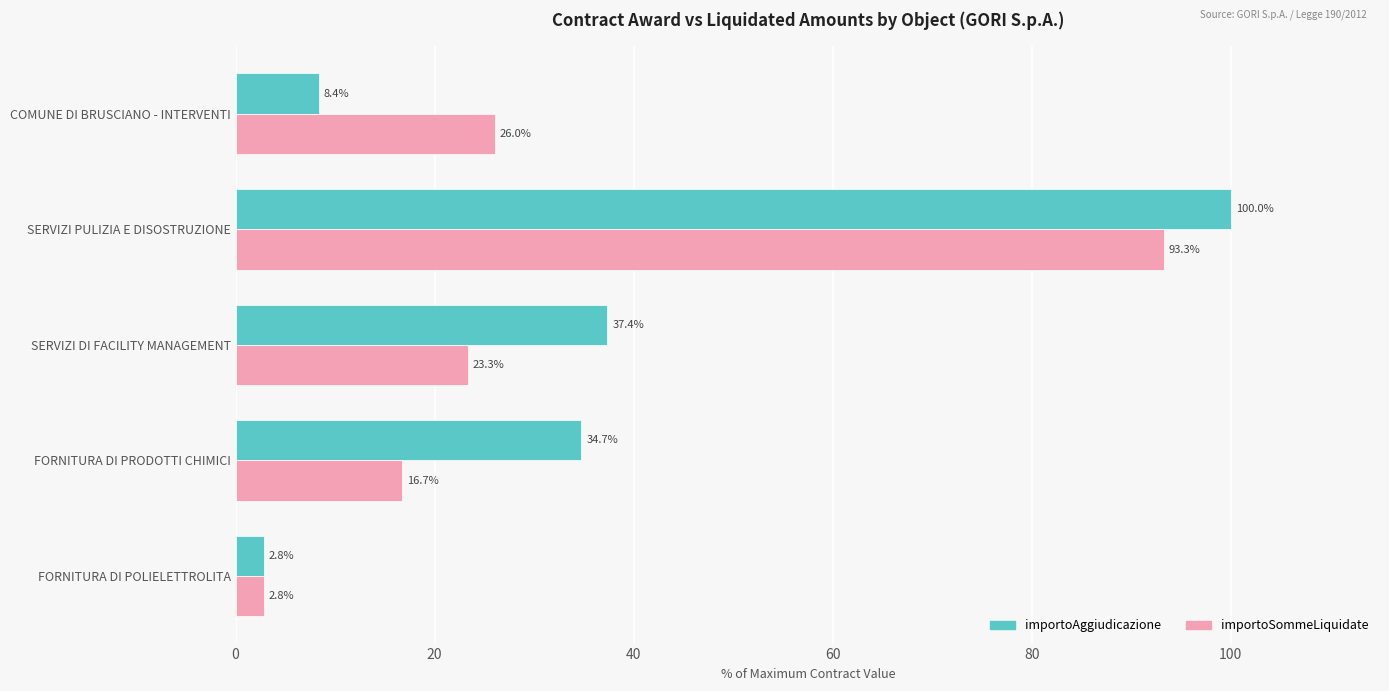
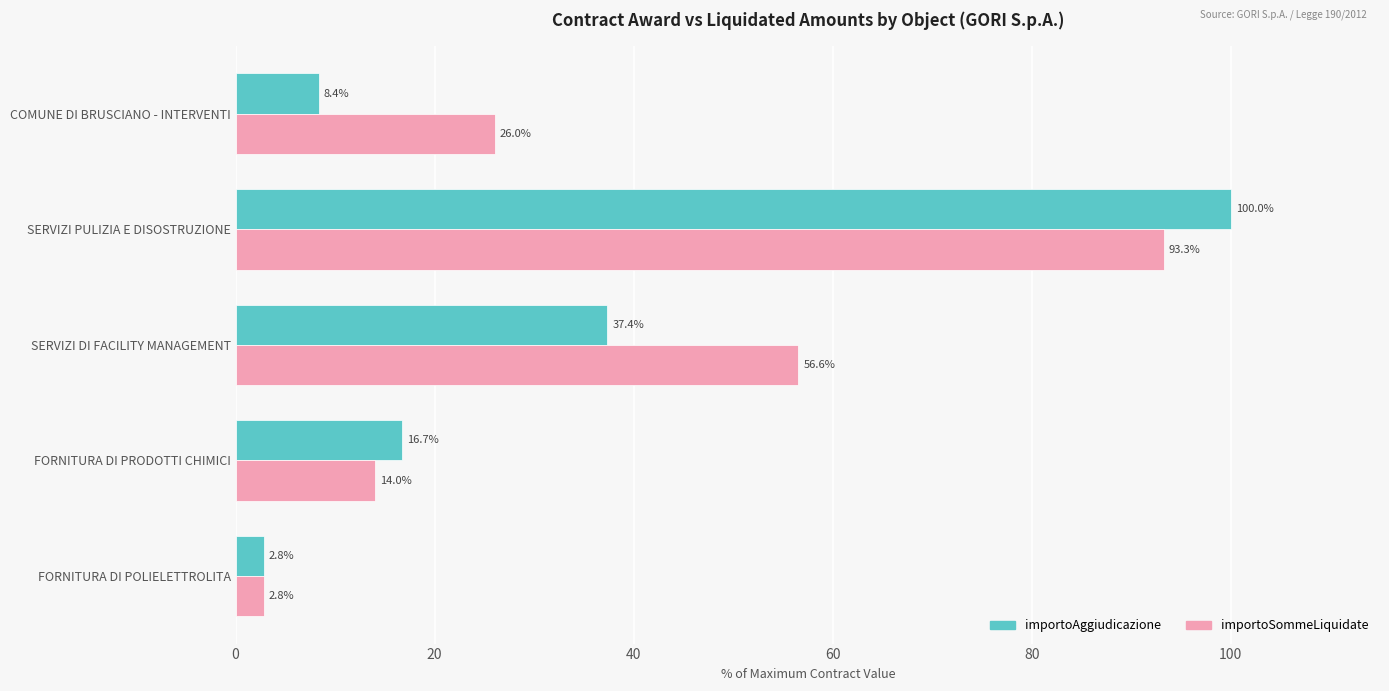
  {
    "importoAggiudicazione": {
      "COMUNE DI BRUSCIANO - INTERVENTI": "8.4%",
      "SERVIZI PULIZIA E DISOSTRUZIONE": "100.0%",
      "SERVIZI DI FACILITY MANAGEMENT": "37.4%",
-     "FORNITURA DI PRODOTTI CHIMICI": "34.7%",
+     "FORNITURA DI PRODOTTI CHIMICI": "16.7%",
      "FORNITURA DI POLIELETTROLITA": "2.8%"
    },
    "importoSommeLiquidate": {
      "COMUNE DI BRUSCIANO - INTERVENTI": "26.0%",
      "SERVIZI PULIZIA E DISOSTRUZIONE": "93.3%",
-     "SERVIZI DI FACILITY MANAGEMENT": "23.3%",
-     "FORNITURA DI PRODOTTI CHIMICI": "16.7%",
+     "SERVIZI DI FACILITY MANAGEMENT": "56.6%",
+     "FORNITURA DI PRODOTTI CHIMICI": "14.0%",
      "FORNITURA DI POLIELETTROLITA": "2.8%"
    }
  }
